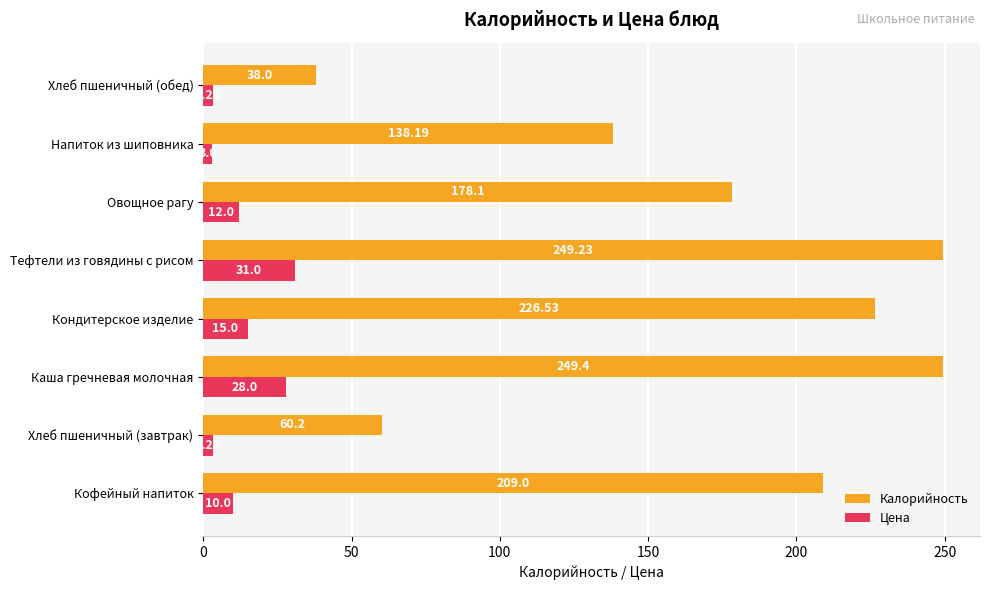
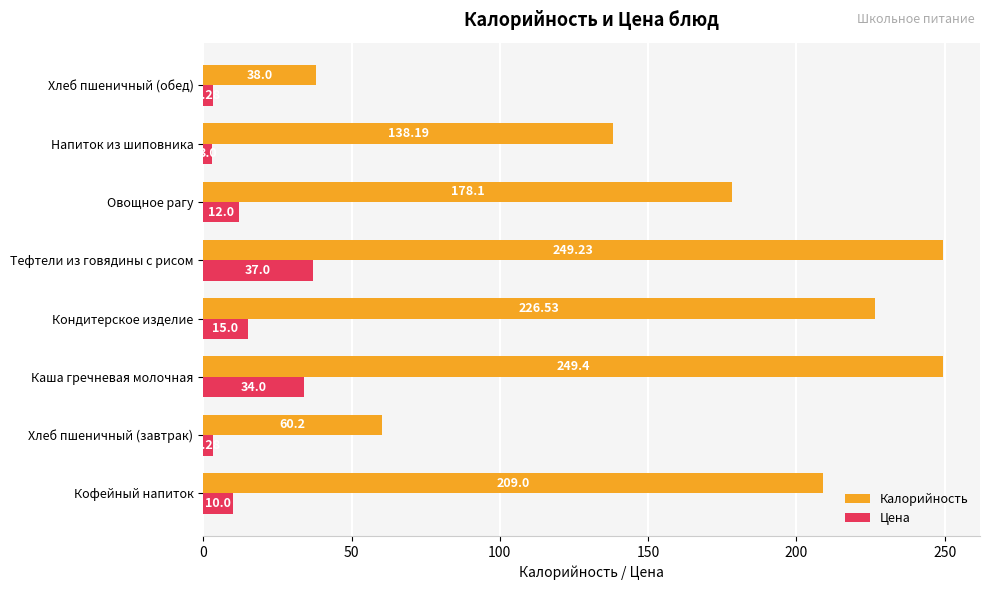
  {
    "Калорийность": {
      "Хлеб пшеничный (обед)": 38.0,
      "Напиток из шиповника": 138.19,
      "Овощное рагу": 178.1,
      "Тефтели из говядины с рисом": 249.23,
      "Кондитерское изделие": 226.53,
      "Каша гречневая молочная": 249.4,
      "Хлеб пшеничный (завтрак)": 60.2,
      "Кофейный напиток": 209.0
    },
    "Цена": {
      "Овощное рагу": 12.0,
-     "Тефтели из говядины с рисом": 31.0,
+     "Тефтели из говядины с рисом": 37.0,
      "Кондитерское изделие": 15.0,
-     "Каша гречневая молочная": 28.0,
+     "Каша гречневая молочная": 34.0,
      "Кофейный напиток": 10.0
    }
  }
